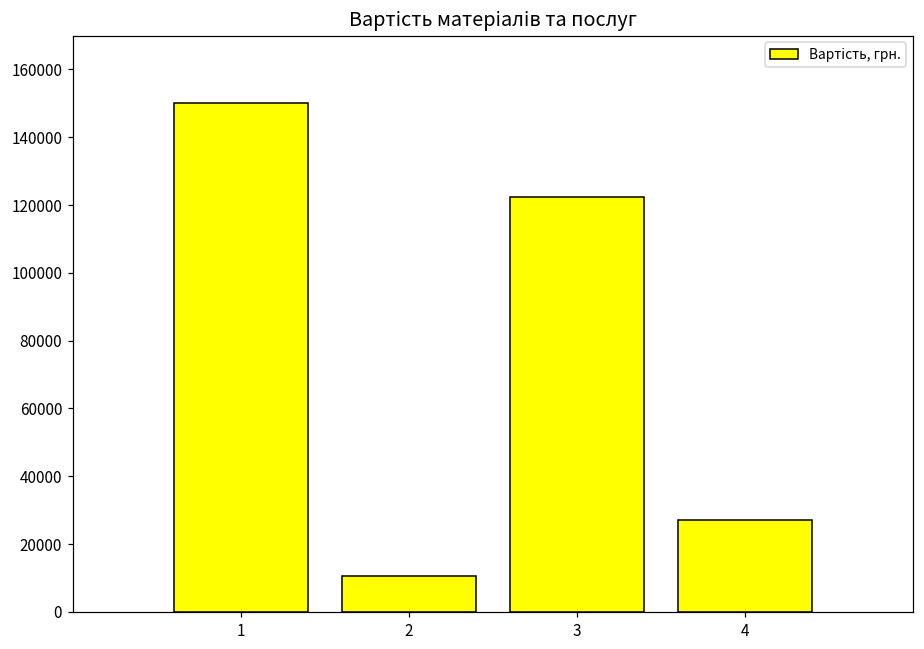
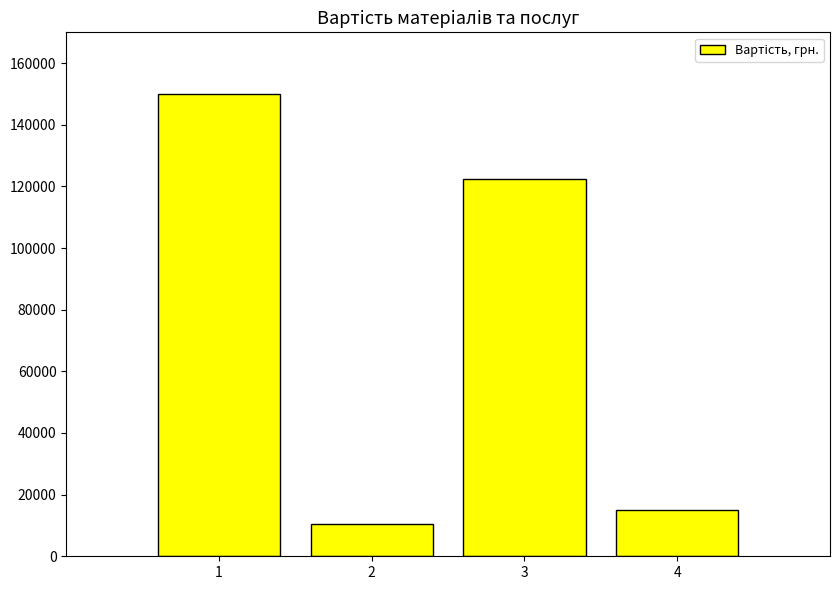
  {
    "1": 150000,
    "2": 11000,
    "3": 122000,
-   "4": 27000
+   "4": 15000
  }
